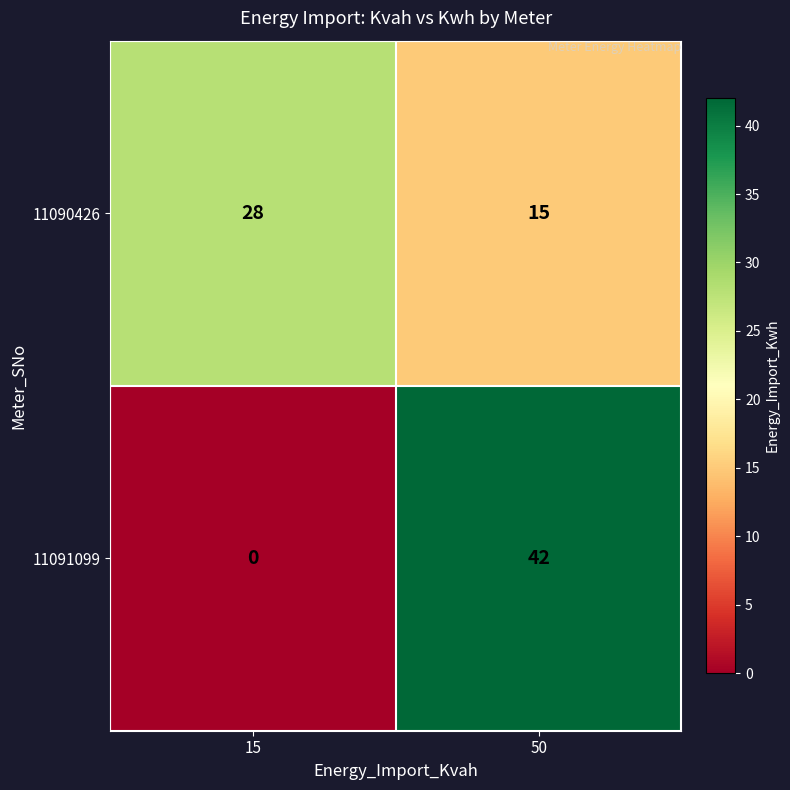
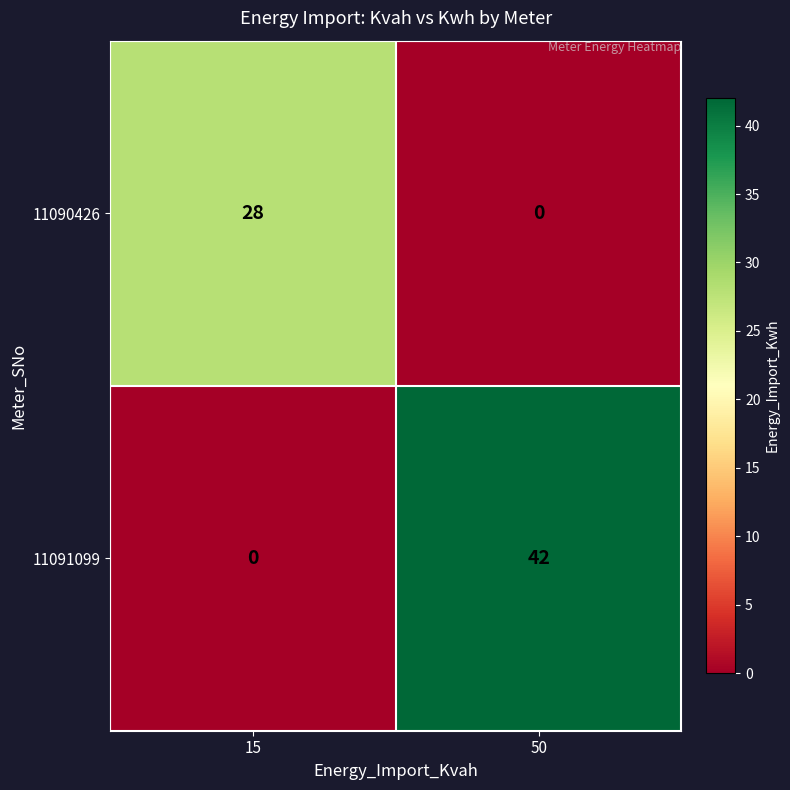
  {
    "11090426": {
      "15": 28,
-     "50": 15
+     "50": 0
    },
    "11091099": {
      "15": 0,
      "50": 42
    }
  }
